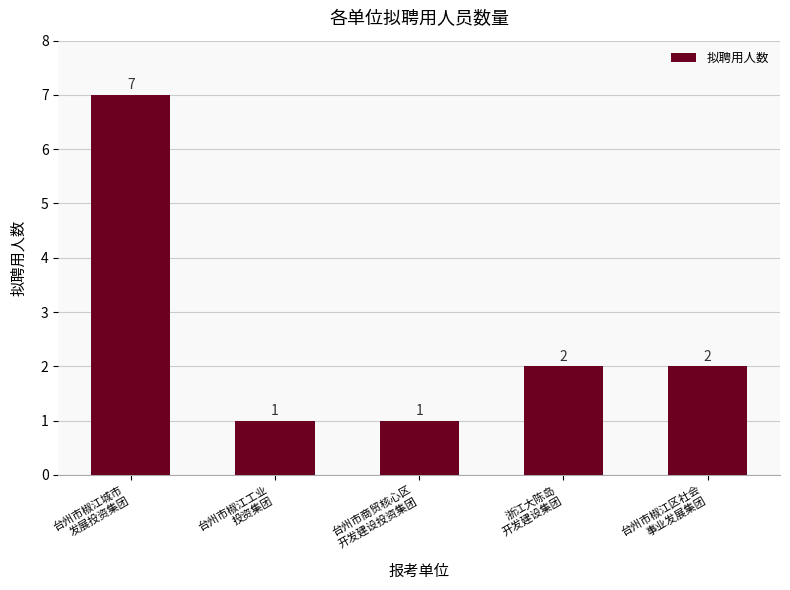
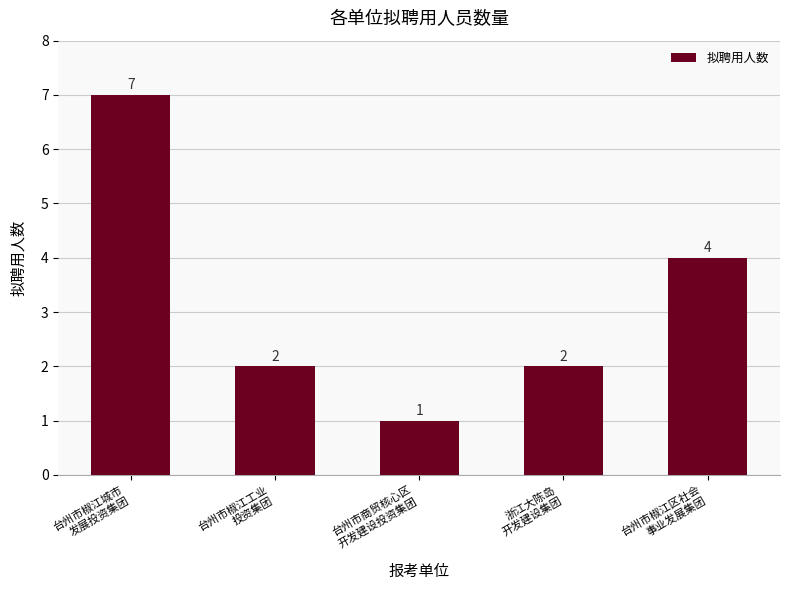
  {
    "台州市椒江城市 发展投资集团": 7,
-   "台州市椒江工业 投资集团": 1,
+   "台州市椒江工业 投资集团": 2,
    "台州市商贸核心区 开发建设投资集团": 1,
    "浙江大陈岛 开发建设集团": 2,
-   "台州市椒江区社会 事业发展集团": 2
+   "台州市椒江区社会 事业发展集团": 4
  }
